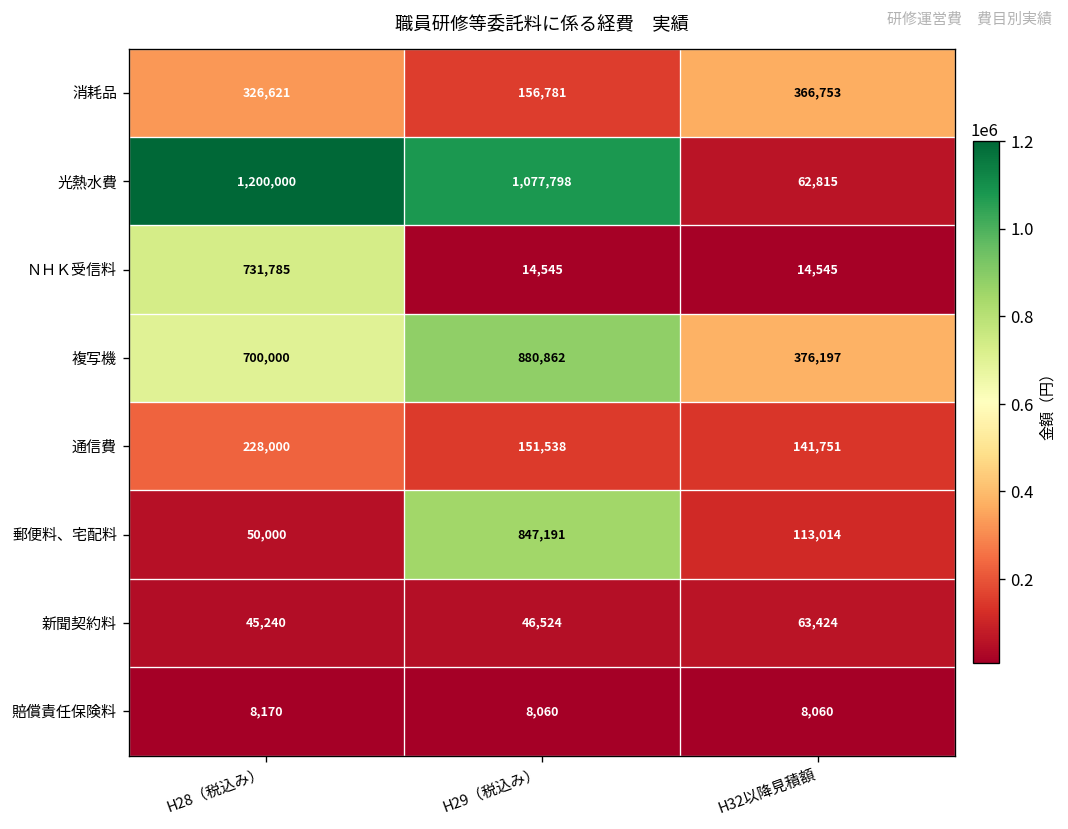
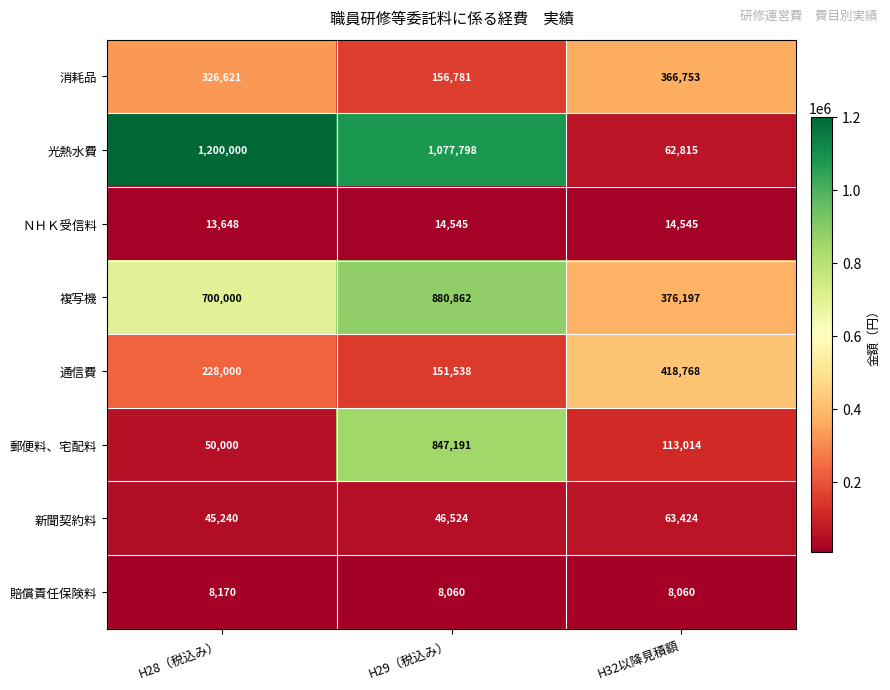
  {
    "消耗品": {
      "H28（税込み）": "326,621",
      "H29（税込み）": "156,781",
      "H32以降見積額": "366,753"
    },
    "光熱水費": {
      "H28（税込み）": "1,200,000",
      "H29（税込み）": "1,077,798",
      "H32以降見積額": "62,815"
    },
    "ＮＨＫ受信料": {
-     "H28（税込み）": "731,785",
+     "H28（税込み）": "13,648",
      "H29（税込み）": "14,545",
      "H32以降見積額": "14,545"
    },
    "複写機": {
      "H28（税込み）": "700,000",
      "H29（税込み）": "880,862",
      "H32以降見積額": "376,197"
    },
    "通信費": {
      "H28（税込み）": "228,000",
      "H29（税込み）": "151,538",
-     "H32以降見積額": "141,751"
+     "H32以降見積額": "418,768"
    },
    "郵便料、宅配料": {
      "H28（税込み）": "50,000",
      "H29（税込み）": "847,191",
      "H32以降見積額": "113,014"
    },
    "新聞契約料": {
      "H28（税込み）": "45,240",
      "H29（税込み）": "46,524",
      "H32以降見積額": "63,424"
    },
    "賠償責任保険料": {
      "H28（税込み）": "8,170",
      "H29（税込み）": "8,060",
      "H32以降見積額": "8,060"
    }
  }
